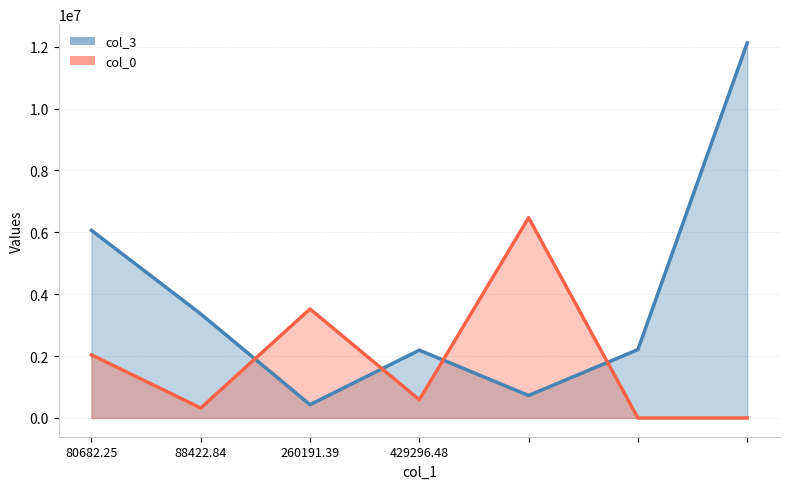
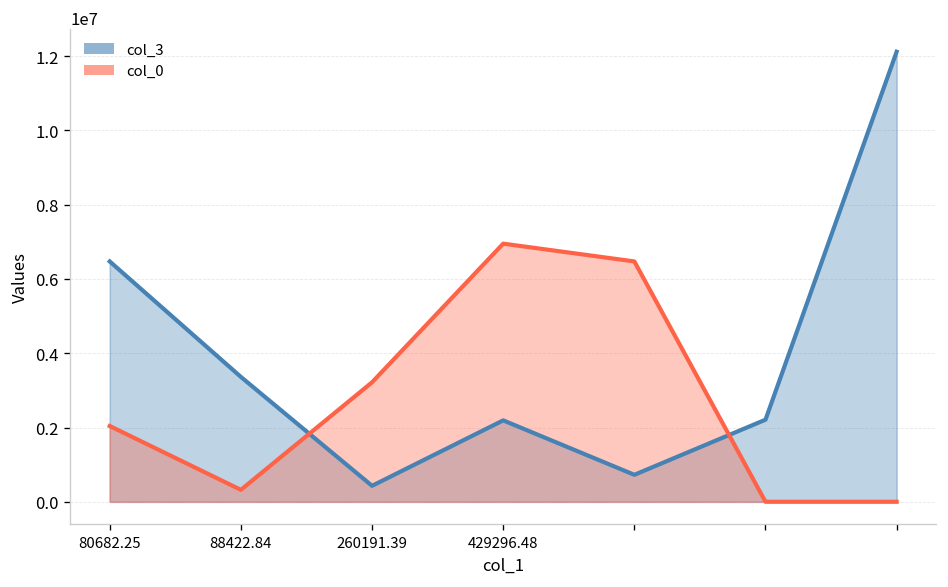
  {
    "col_3": {
-     "80682.25": 6100000,
+     "80682.25": 6500000,
      "88422.84": 3400000,
      "260191.39": 400000,
      "429296.48": 2200000
    },
    "col_0": {
      "80682.25": 2000000,
      "88422.84": 300000,
-     "260191.39": 3500000,
-     "429296.48": 600000
+     "260191.39": 3200000,
+     "429296.48": 7000000
    }
  }
